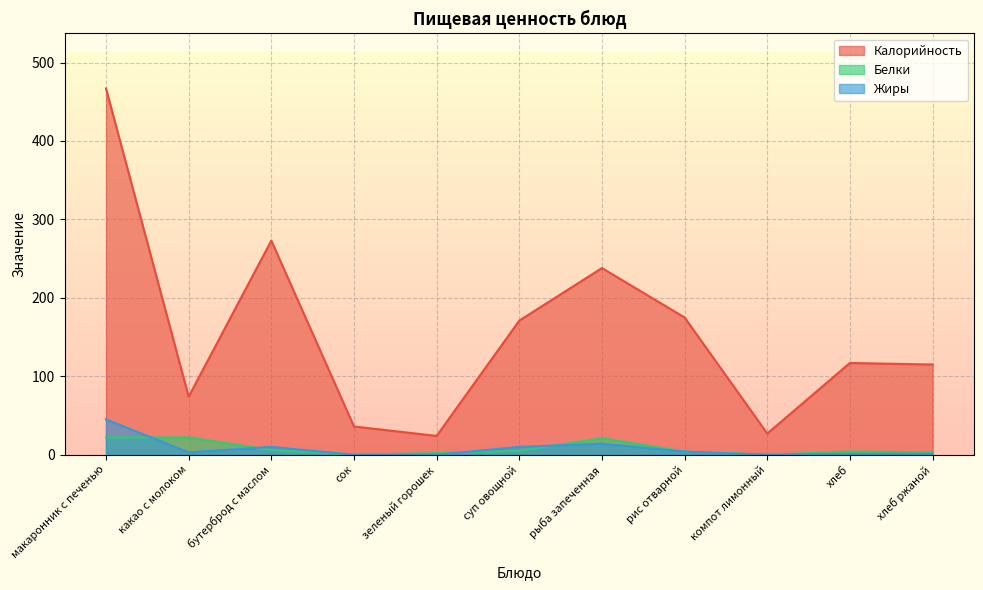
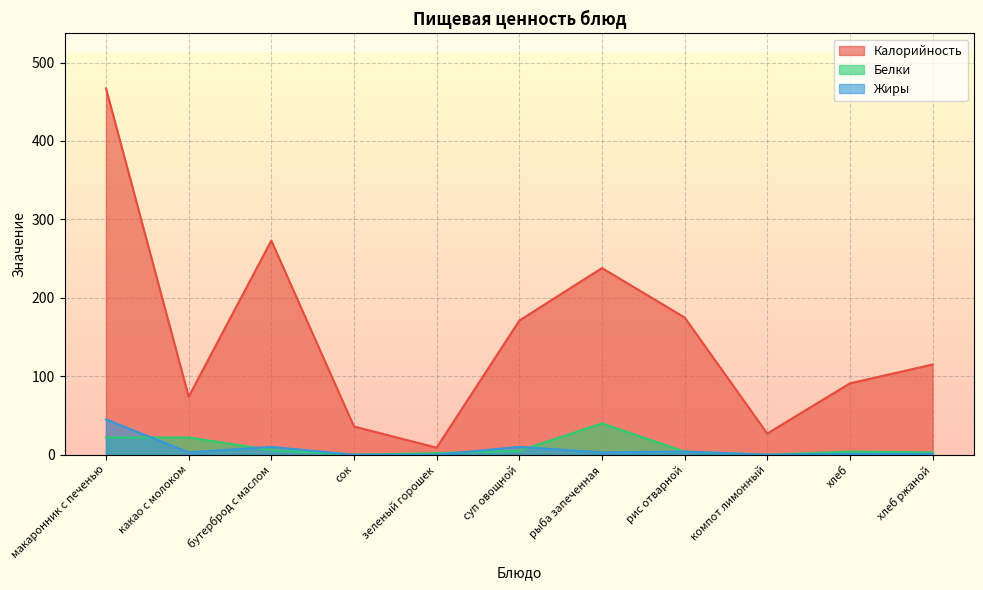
  {
    "Калорийность": {
      "макаронник с печенью": 470,
      "какао с молоком": 70,
      "бутерброд с маслом": 270,
      "сок": 40,
-     "зеленый горошек": 20,
+     "зеленый горошек": 10,
      "суп овощной": 170,
      "рыба запеченная": 240,
      "рис отварной": 180,
      "компот лимонный": 30,
-     "хлеб": 120,
+     "хлеб": 90,
      "хлеб ржаной": 120
    },
    "Белки": {
      "макаронник с печенью": 20,
      "какао с молоком": 20,
      "бутерброд с маслом": 10,
      "суп овощной": 10,
-     "рыба запеченная": 20
+     "рыба запеченная": 40
    },
    "Жиры": {
      "макаронник с печенью": 50,
      "какао с молоком": 0,
      "бутерброд с маслом": 10,
      "суп овощной": 10,
-     "рыба запеченная": 10
+     "рыба запеченная": 0
    }
  }
